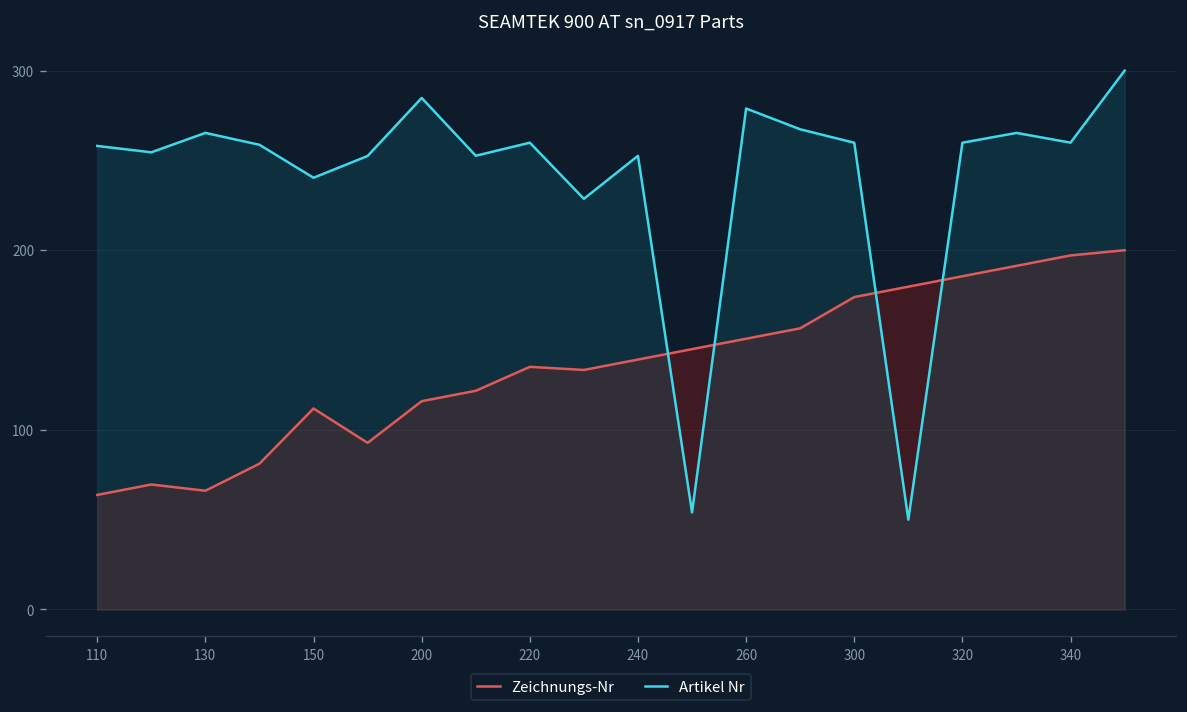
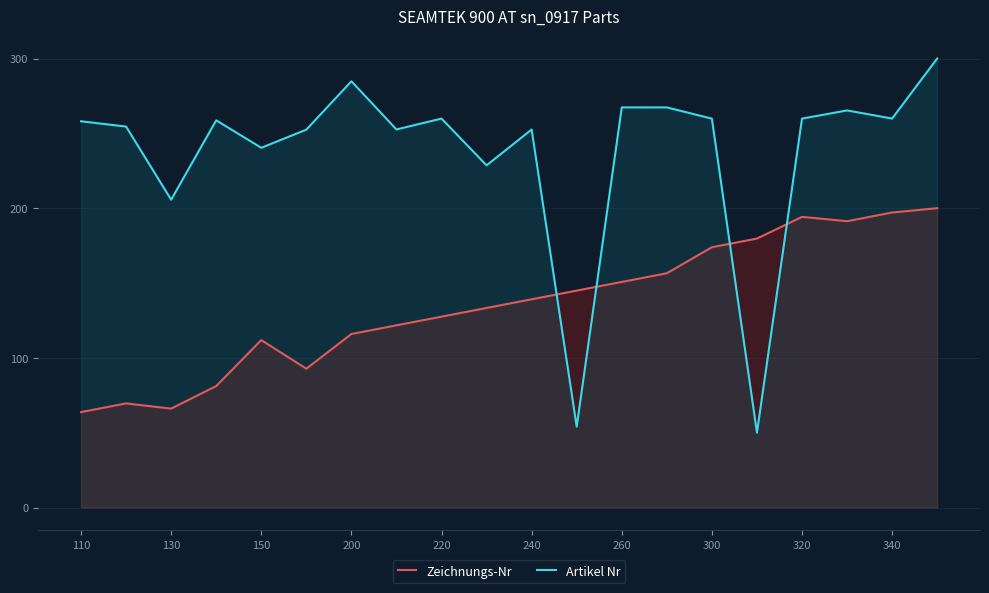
  {
    "Zeichnungs-Nr": {
      "110": 64,
      "130": 66,
      "150": 112,
      "200": 116,
-     "220": 135,
+     "220": 128,
      "240": 139,
      "260": 151,
      "300": 174,
-     "320": 186,
+     "320": 194,
      "340": 197
    },
    "Artikel Nr": {
      "110": 258,
-     "130": 265,
+     "130": 206,
      "150": 240,
      "200": 285,
      "220": 260,
      "240": 253,
-     "260": 279,
+     "260": 267,
      "300": 260,
      "320": 260,
      "340": 260
    }
  }
